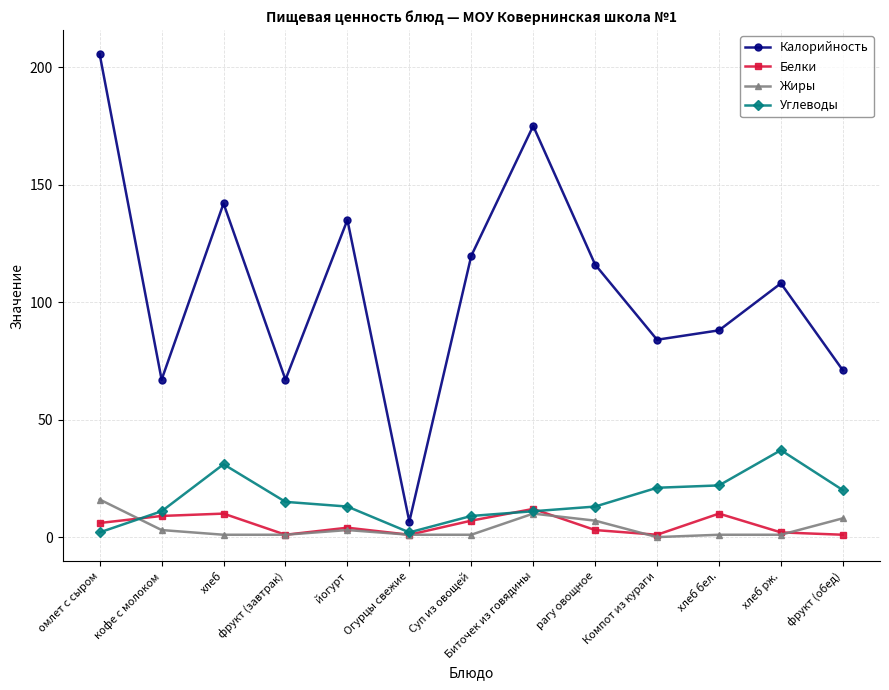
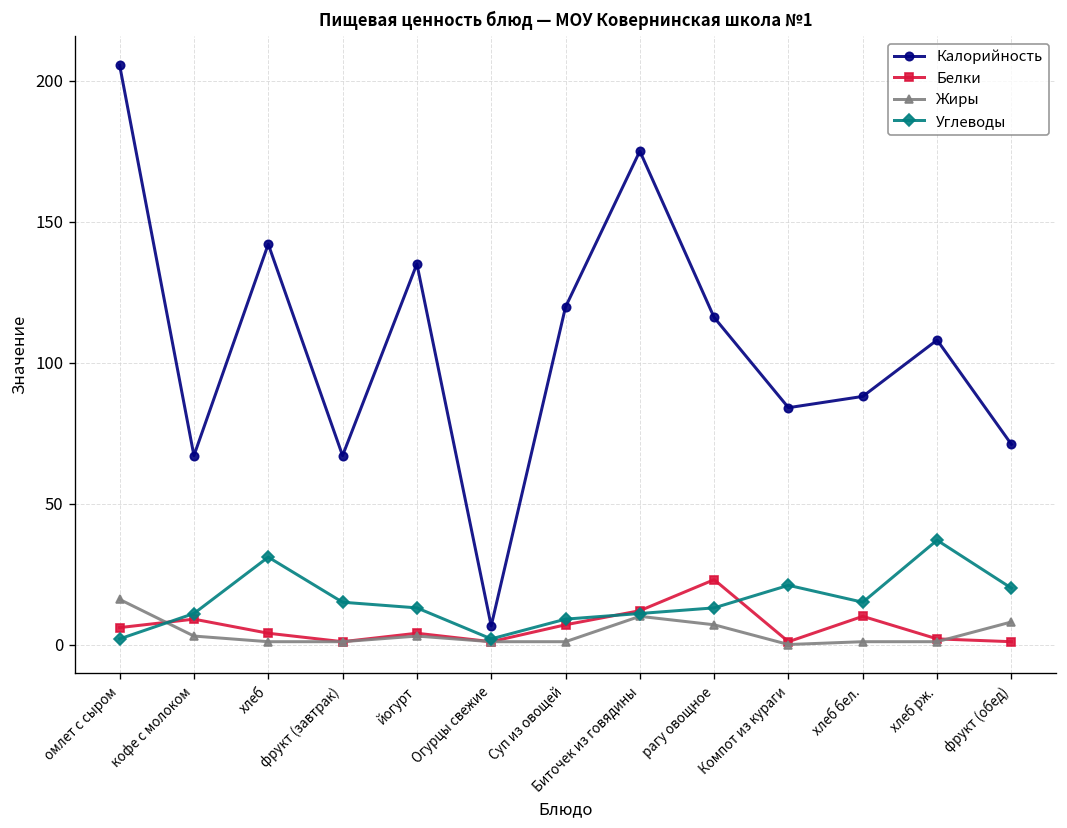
  {
    "Калорийность": {
      "омлет с сыром": 206,
      "кофе с молоком": 67,
      "хлеб": 142,
      "фрукт (завтрак)": 67,
      "йогурт": 135,
      "Огурцы свежие": 7,
      "Суп из овощей": 120,
      "Биточек из говядины": 175,
      "рагу овощное": 116,
      "Компот из кураги": 84,
      "хлеб бел.": 88,
      "хлеб рж.": 108,
      "фрукт (обед)": 71
    },
    "Белки": {
      "омлет с сыром": 6,
      "кофе с молоком": 9,
-     "хлеб": 10,
+     "хлеб": 4,
      "Суп из овощей": 7,
-     "рагу овощное": 3,
+     "рагу овощное": 23,
      "хлеб бел.": 10,
      "фрукт (обед)": 1
    },
    "Жиры": {
      "омлет с сыром": 16,
      "кофе с молоком": 3,
      "хлеб": 1,
      "Суп из овощей": 1,
      "рагу овощное": 7,
      "хлеб бел.": 1,
      "фрукт (обед)": 8
    },
    "Углеводы": {
      "омлет с сыром": 2,
      "кофе с молоком": 11,
      "хлеб": 31,
      "фрукт (завтрак)": 15,
      "йогурт": 13,
      "Суп из овощей": 9,
      "рагу овощное": 13,
      "Компот из кураги": 21,
-     "хлеб бел.": 22,
+     "хлеб бел.": 15,
      "хлеб рж.": 37,
      "фрукт (обед)": 20
    }
  }
